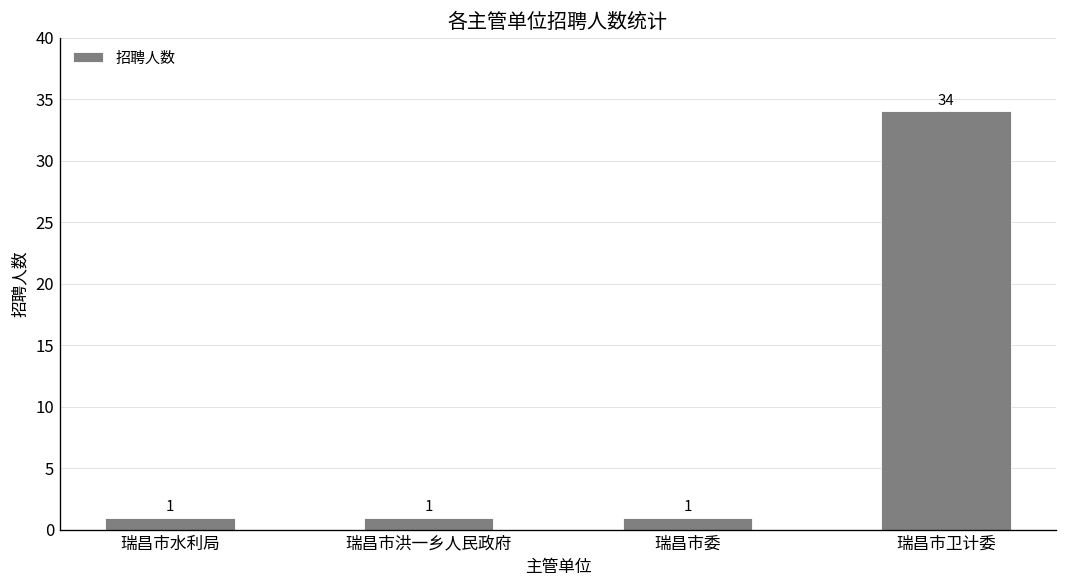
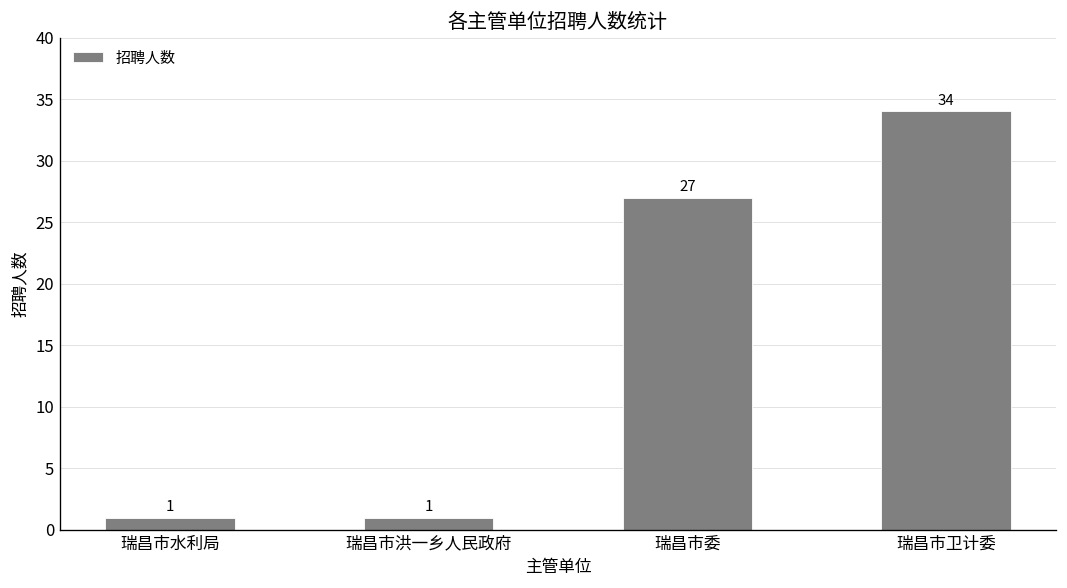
  {
    "瑞昌市水利局": 1,
    "瑞昌市洪一乡人民政府": 1,
-   "瑞昌市委": 1,
+   "瑞昌市委": 27,
    "瑞昌市卫计委": 34
  }
